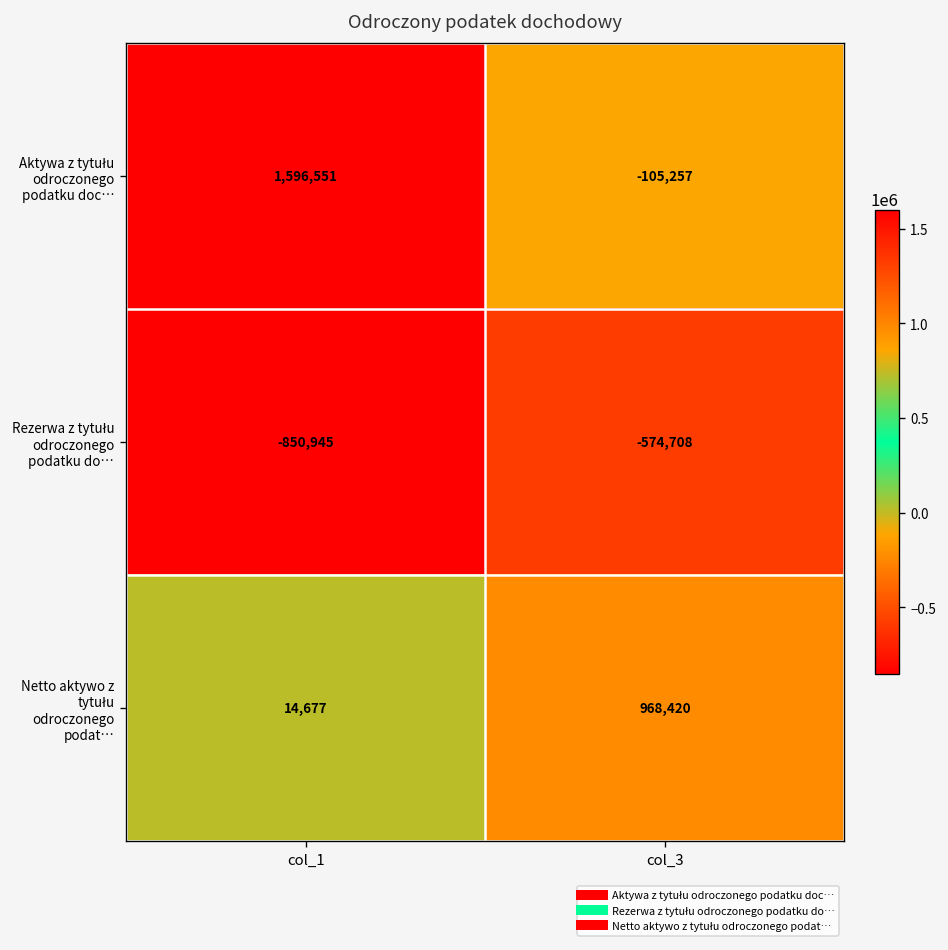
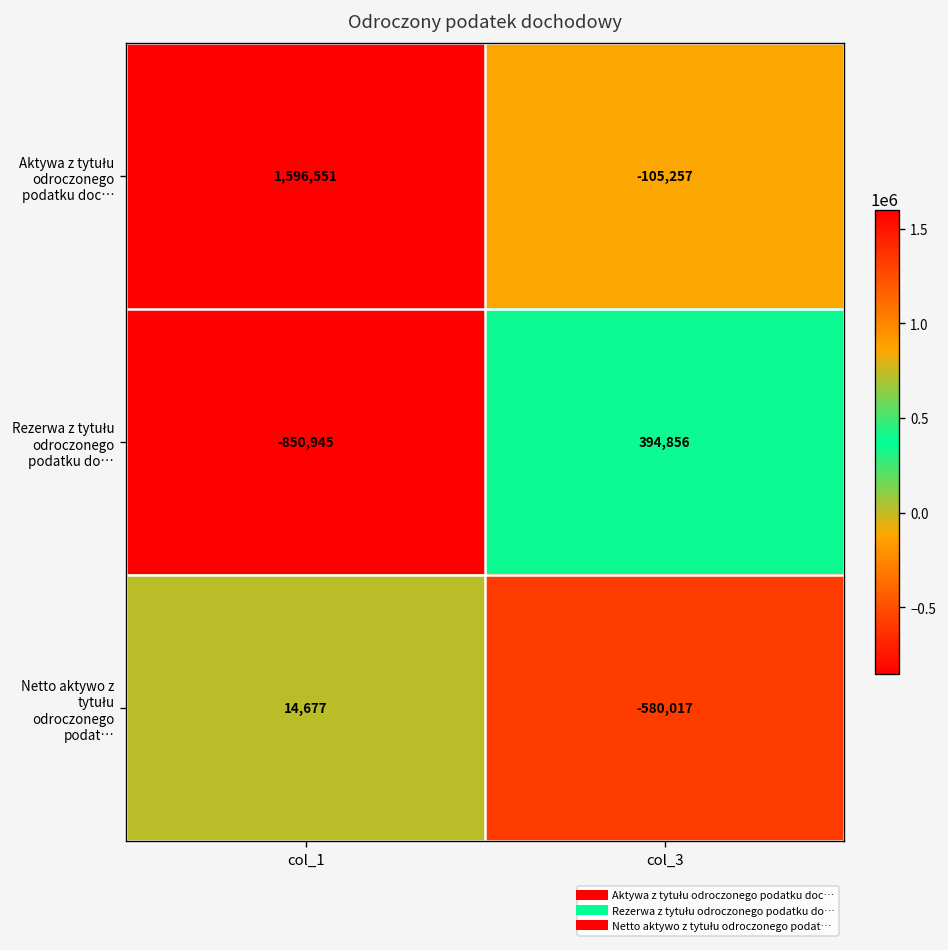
  {
    "Aktywa z tytułu odroczonego podatku doc…": {
      "col_1": "1,596,551",
      "col_3": "-105,257"
    },
    "Rezerwa z tytułu odroczonego podatku do…": {
      "col_1": "-850,945",
-     "col_3": "-574,708"
+     "col_3": "394,856"
    },
    "Netto aktywo z tytułu odroczonego podat…": {
      "col_1": "14,677",
-     "col_3": "968,420"
+     "col_3": "-580,017"
    }
  }
